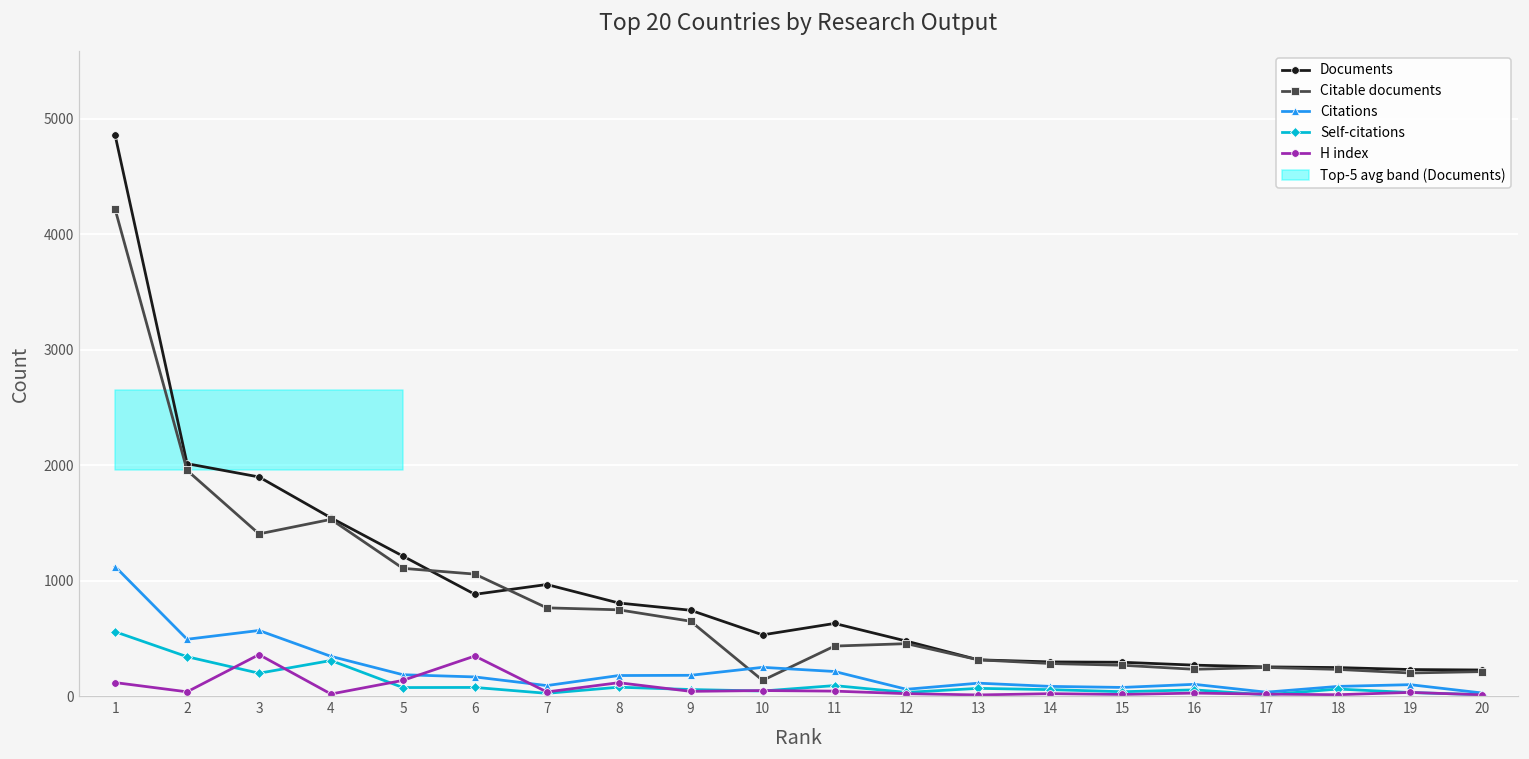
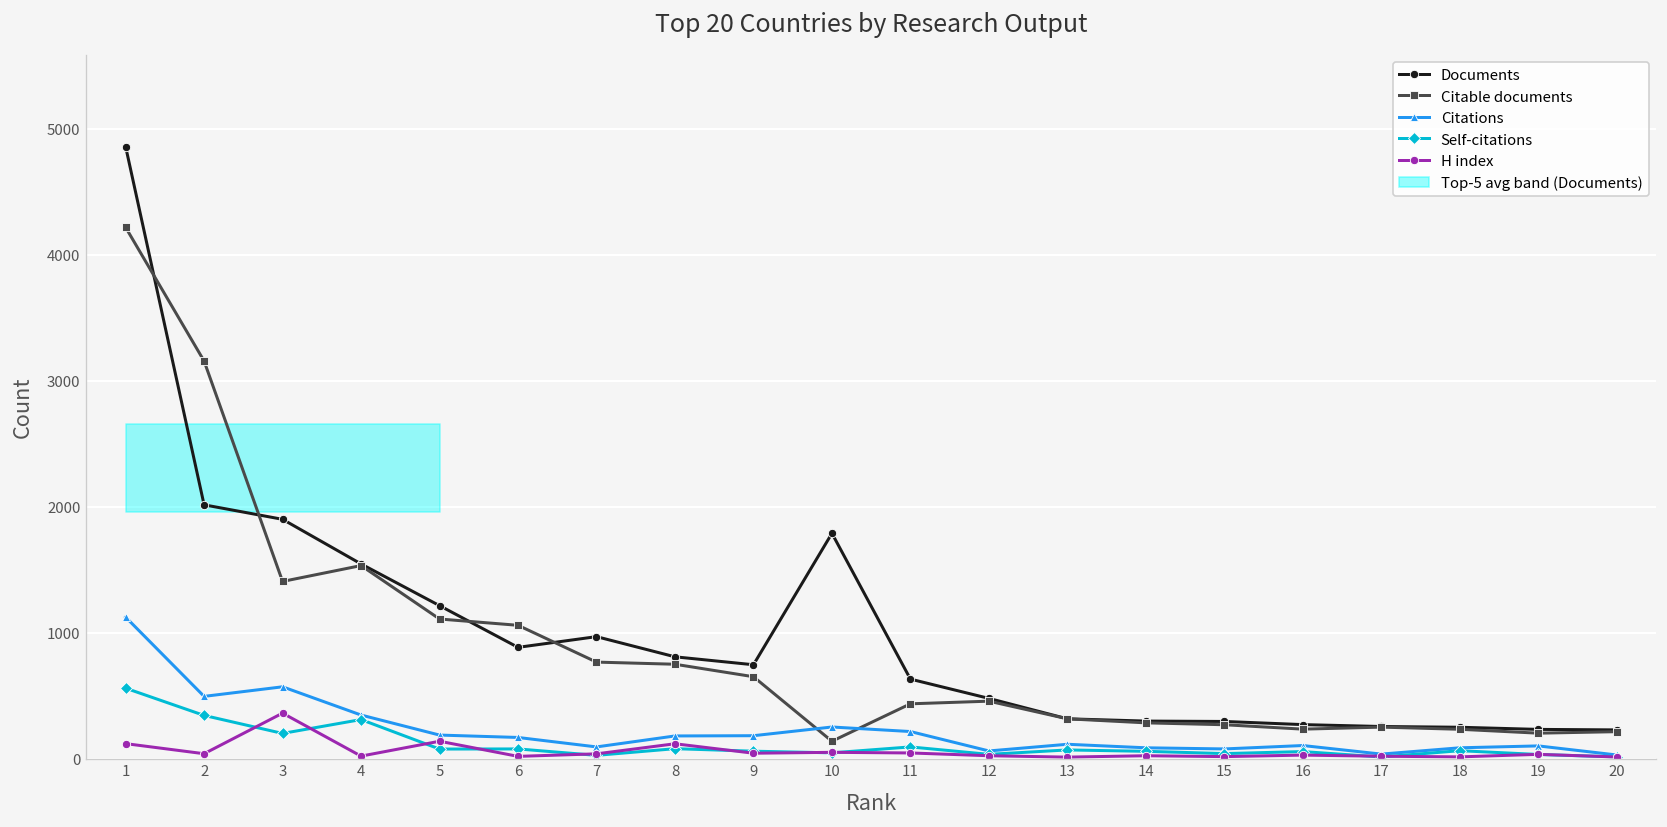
  {
    "Documents": {
      "1": 4860,
      "2": 2010,
      "3": 1900,
      "5": 1210,
      "6": 880,
      "7": 970,
      "8": 810,
      "9": 750,
-     "10": 530,
+     "10": 1790,
      "11": 630,
      "15": 300,
      "16": 270,
      "19": 230
    },
    "Top-5 avg band (Documents)": {
      "1": 2650,
      "5": 2650
    },
    "Citable documents": {
      "1": 4220,
-     "2": 1960,
+     "2": 3160,
      "3": 1410,
      "5": 1110,
      "6": 1060,
      "7": 770,
      "8": 750,
      "9": 650,
      "10": 140,
      "11": 440,
      "15": 270,
      "16": 230,
      "19": 200
    },
    "H index": {
      "1": 120,
      "2": 40,
      "3": 360,
      "4": 20,
      "5": 140,
-     "6": 350,
+     "6": 20,
      "8": 120,
      "11": 50,
      "13": 10,
      "14": 20,
      "16": 30,
      "18": 10
    }
  }
